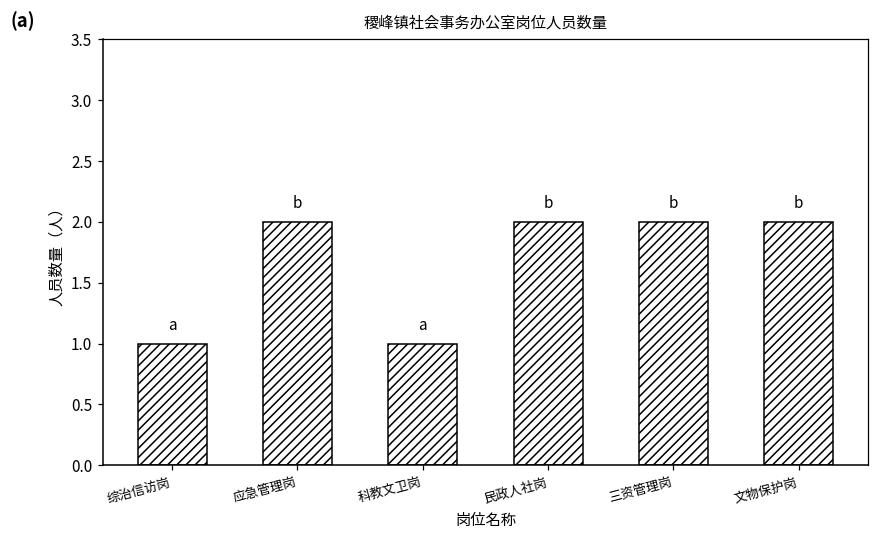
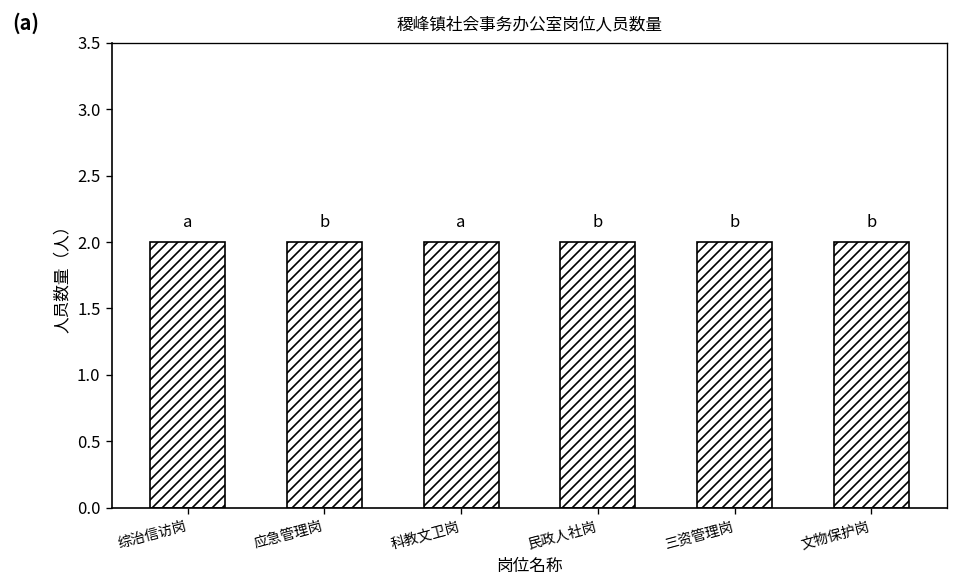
  {
-   "综治信访岗": 1,
+   "综治信访岗": 2,
    "应急管理岗": 2,
-   "科教文卫岗": 1,
+   "科教文卫岗": 2,
    "民政人社岗": 2,
    "三资管理岗": 2,
    "文物保护岗": 2
  }
